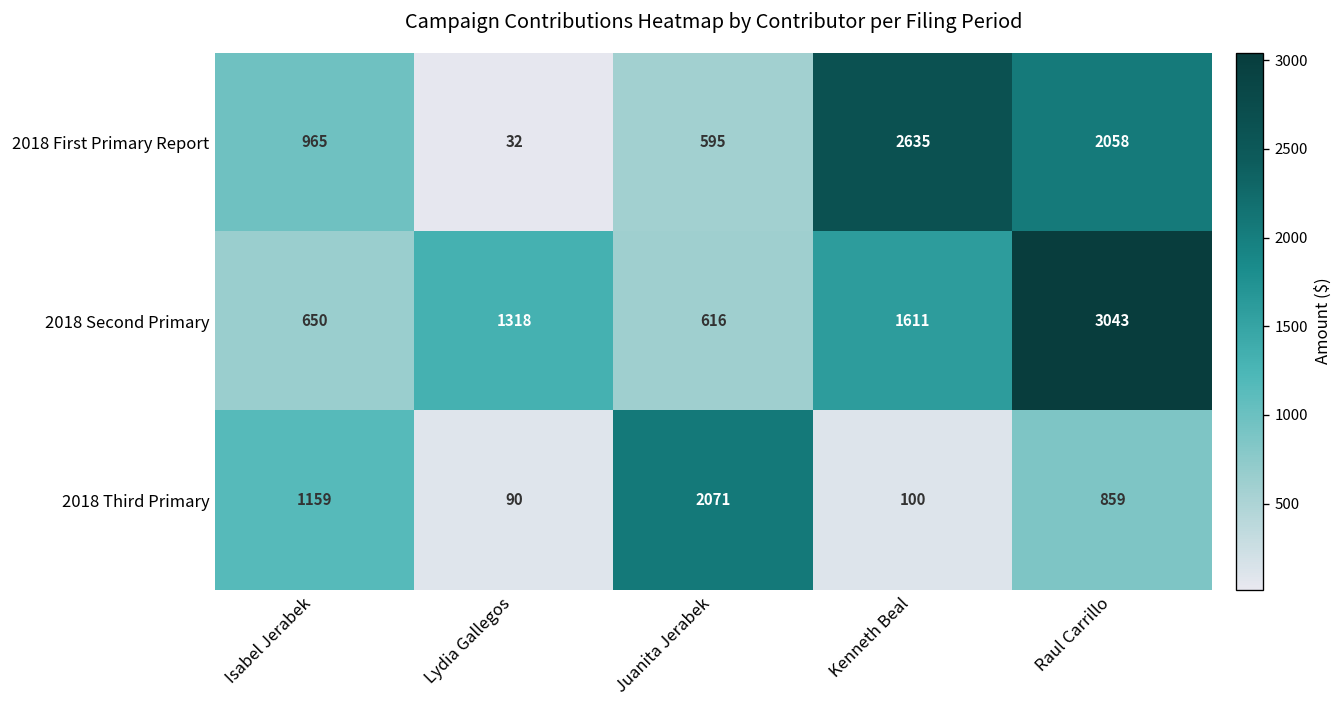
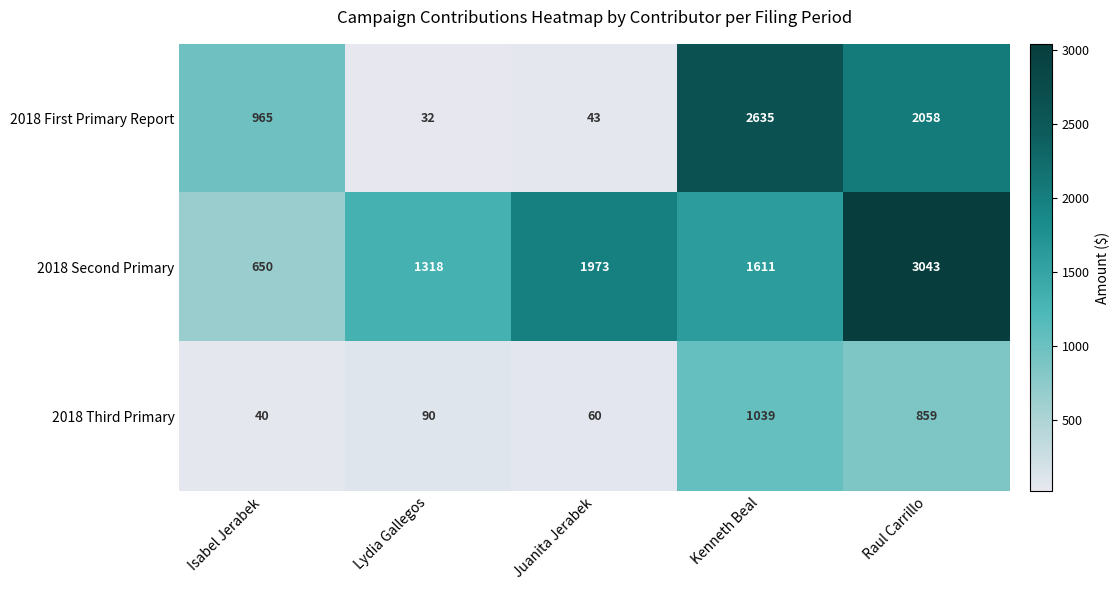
  {
    "2018 First Primary Report": {
      "Isabel Jerabek": 965,
      "Lydia Gallegos": 32,
-     "Juanita Jerabek": 595,
+     "Juanita Jerabek": 43,
      "Kenneth Beal": 2635,
      "Raul Carrillo": 2058
    },
    "2018 Second Primary": {
      "Isabel Jerabek": 650,
      "Lydia Gallegos": 1318,
-     "Juanita Jerabek": 616,
+     "Juanita Jerabek": 1973,
      "Kenneth Beal": 1611,
      "Raul Carrillo": 3043
    },
    "2018 Third Primary": {
-     "Isabel Jerabek": 1159,
+     "Isabel Jerabek": 40,
      "Lydia Gallegos": 90,
-     "Juanita Jerabek": 2071,
-     "Kenneth Beal": 100,
+     "Juanita Jerabek": 60,
+     "Kenneth Beal": 1039,
      "Raul Carrillo": 859
    }
  }
